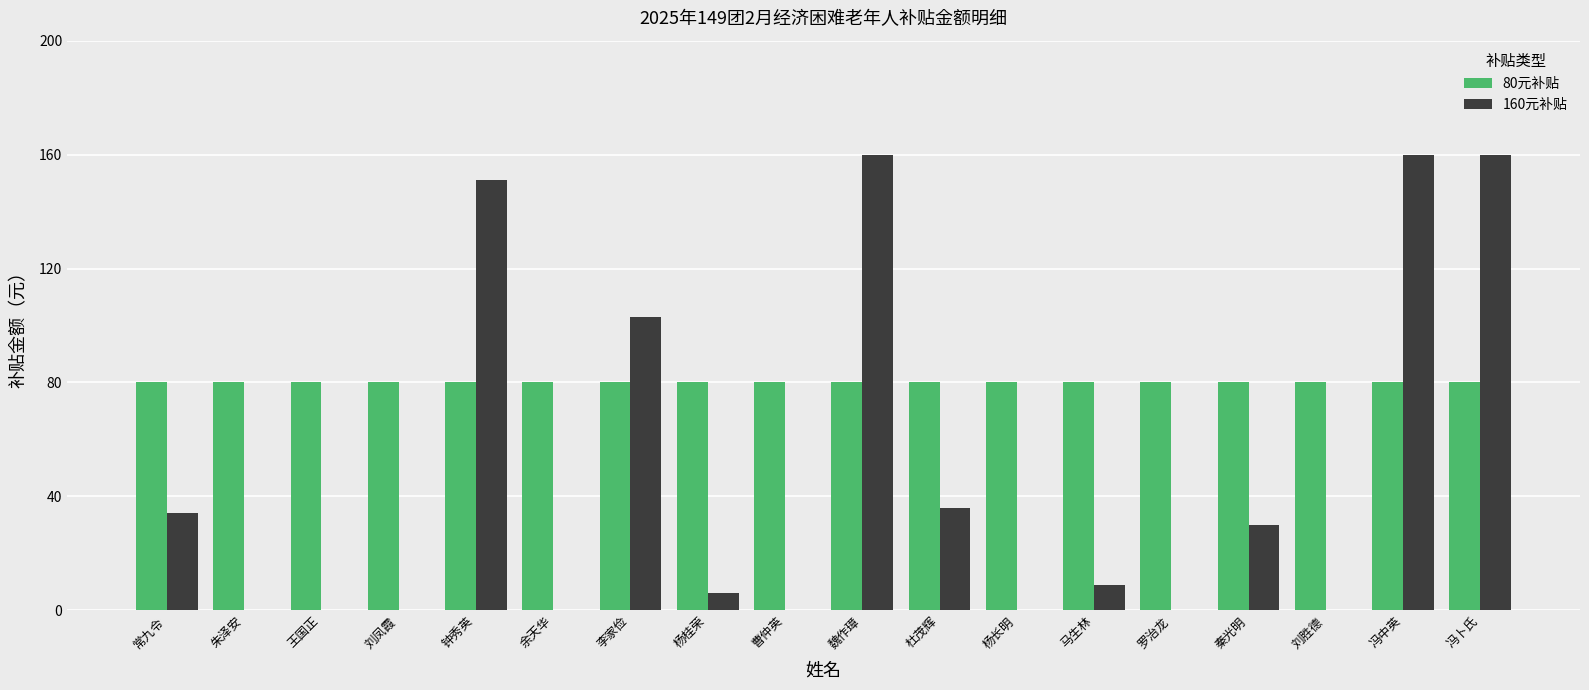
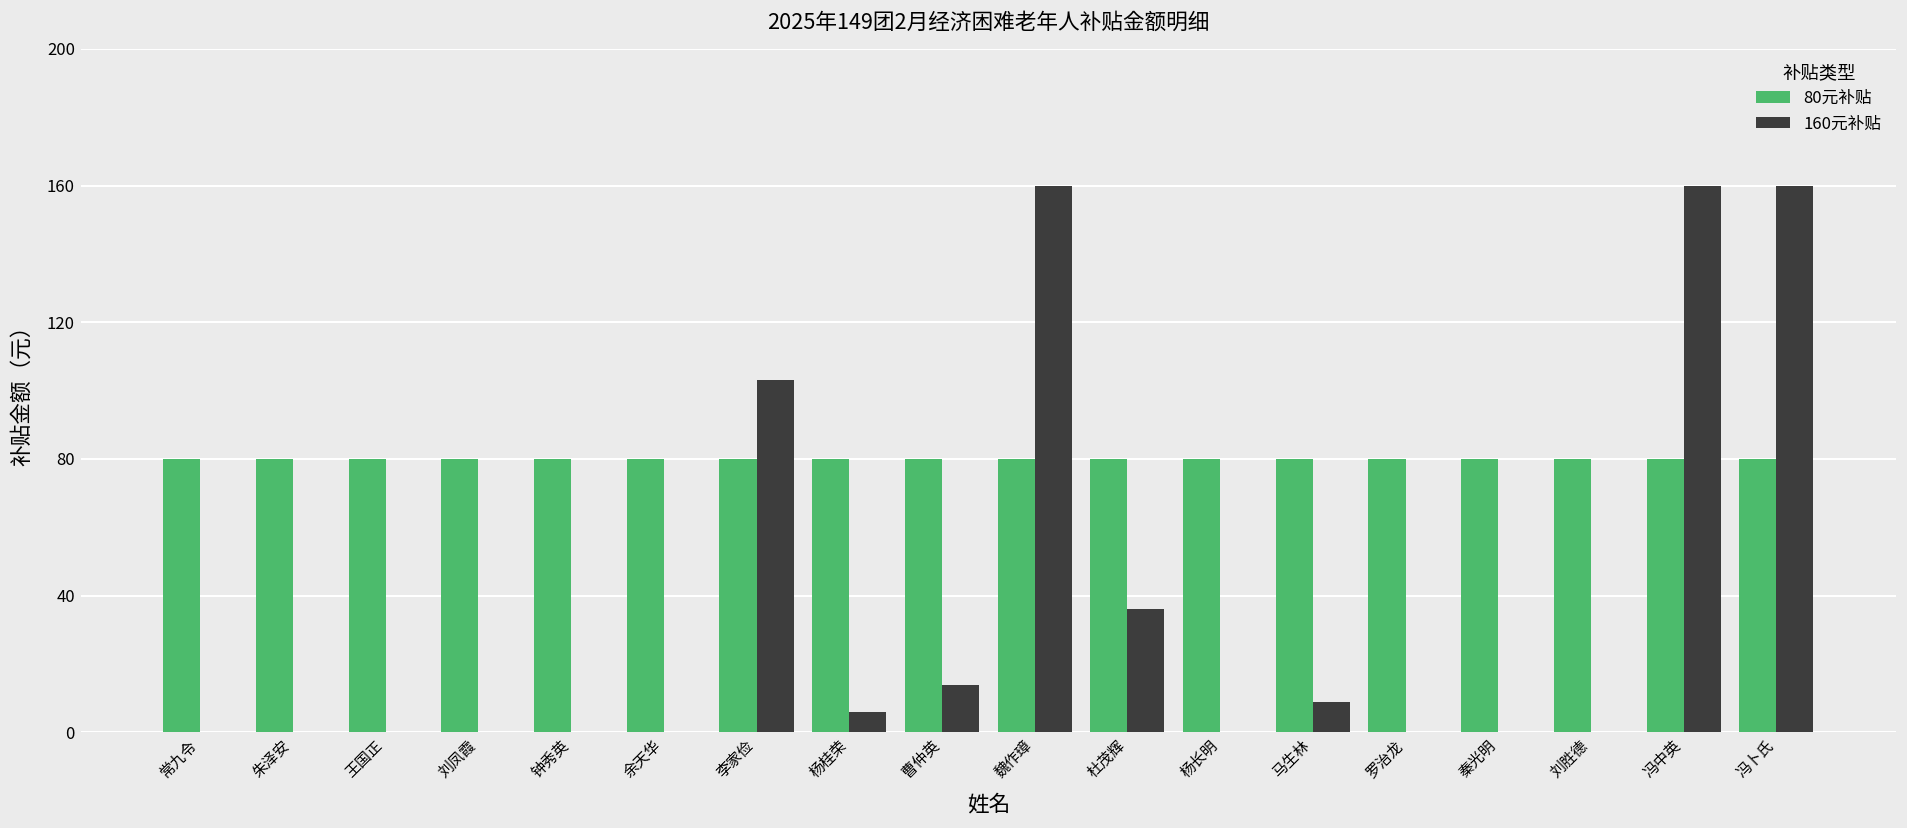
  {
    "80元补贴": {
      "常九令": 80,
      "朱泽安": 80,
      "王国正": 80,
      "刘凤霞": 80,
      "钟秀英": 80,
      "余天华": 80,
      "李家俭": 80,
      "杨桂荣": 80,
      "曹仲英": 80,
      "魏作璋": 80,
      "杜茂辉": 80,
      "杨长明": 80,
      "马生林": 80,
      "罗治龙": 80,
      "秦光明": 80,
      "刘胜德": 80,
      "冯中英": 80,
      "冯卜氏": 80
    },
    "160元补贴": {
-     "常九令": 34,
+     "常九令": 0,
      "朱泽安": 0,
      "王国正": 0,
      "刘凤霞": 0,
-     "钟秀英": 151,
+     "钟秀英": 0,
      "余天华": 0,
      "李家俭": 103,
      "杨桂荣": 6,
-     "曹仲英": 0,
+     "曹仲英": 14,
      "魏作璋": 160,
      "杜茂辉": 36,
      "杨长明": 0,
      "马生林": 9,
      "罗治龙": 0,
-     "秦光明": 30,
+     "秦光明": 0,
      "刘胜德": 0,
      "冯中英": 160,
      "冯卜氏": 160
    }
  }
